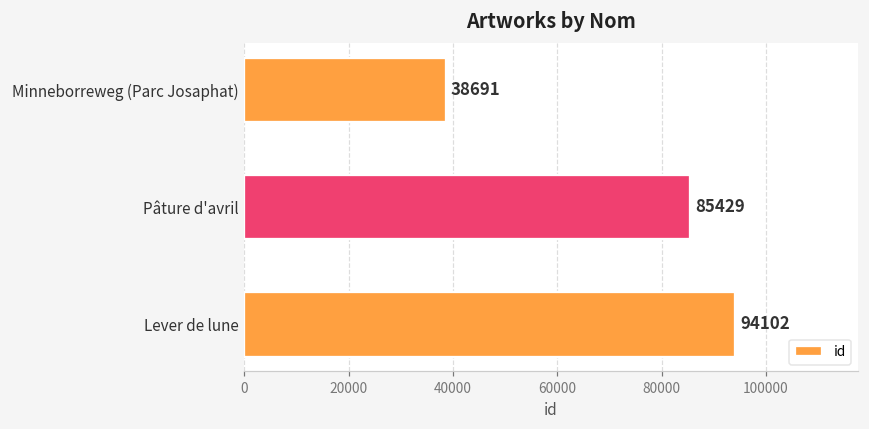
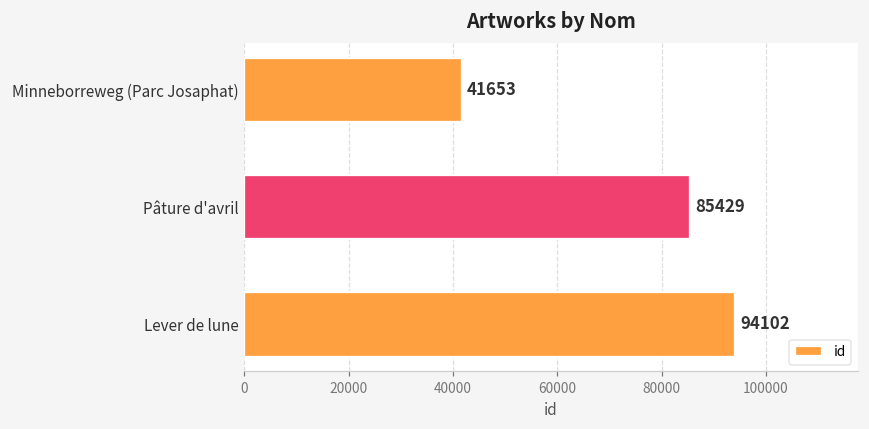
  {
-   "Minneborreweg (Parc Josaphat)": 38691,
+   "Minneborreweg (Parc Josaphat)": 41653,
    "Pâture d'avril": 85429,
    "Lever de lune": 94102
  }
